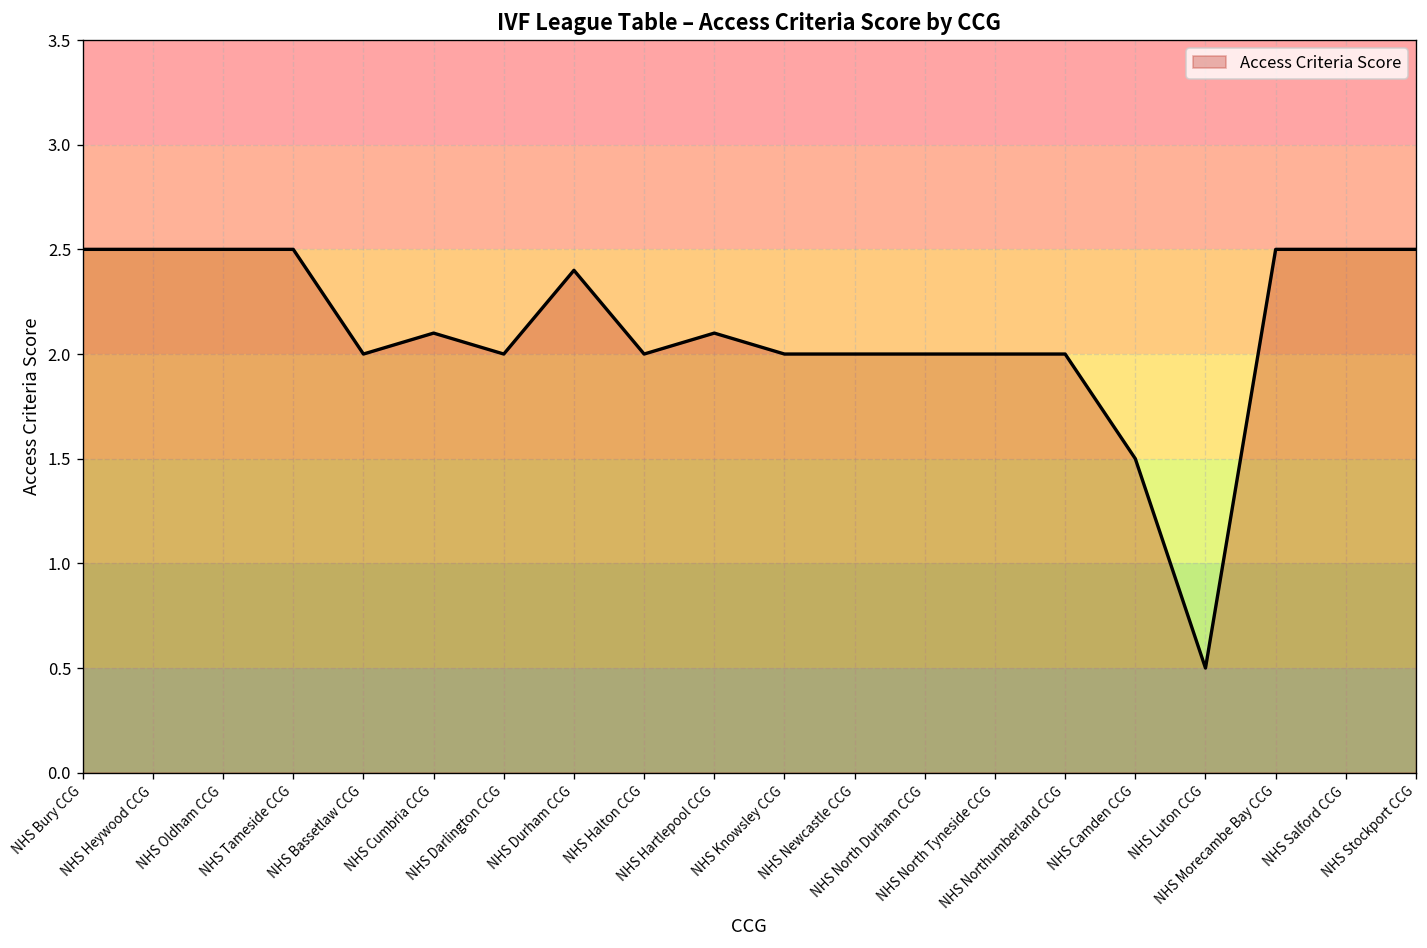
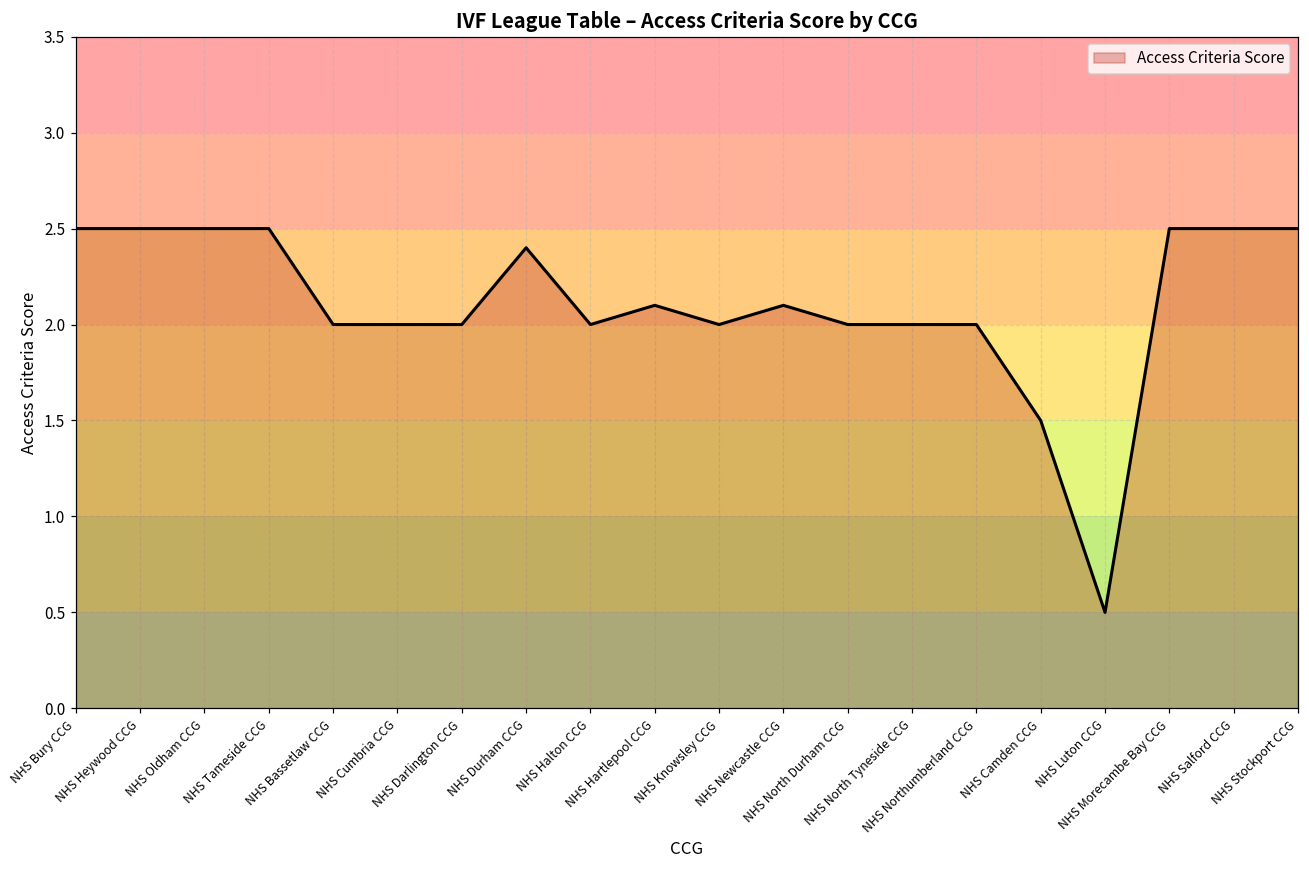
  {
    "NHS Bury CCG": 2.5,
    "NHS Heywood CCG": 2.5,
    "NHS Oldham CCG": 2.5,
    "NHS Tameside CCG": 2.5,
    "NHS Bassetlaw CCG": 2.0,
-   "NHS Cumbria CCG": 2.1,
+   "NHS Cumbria CCG": 2.0,
    "NHS Darlington CCG": 2.0,
    "NHS Durham CCG": 2.4,
    "NHS Halton CCG": 2.0,
    "NHS Hartlepool CCG": 2.1,
    "NHS Knowsley CCG": 2.0,
-   "NHS Newcastle CCG": 2.0,
+   "NHS Newcastle CCG": 2.1,
    "NHS North Durham CCG": 2.0,
    "NHS North Tyneside CCG": 2.0,
    "NHS Northumberland CCG": 2.0,
    "NHS Camden CCG": 1.5,
    "NHS Luton CCG": 0.5,
    "NHS Morecambe Bay CCG": 2.5,
    "NHS Salford CCG": 2.5,
    "NHS Stockport CCG": 2.5
  }
